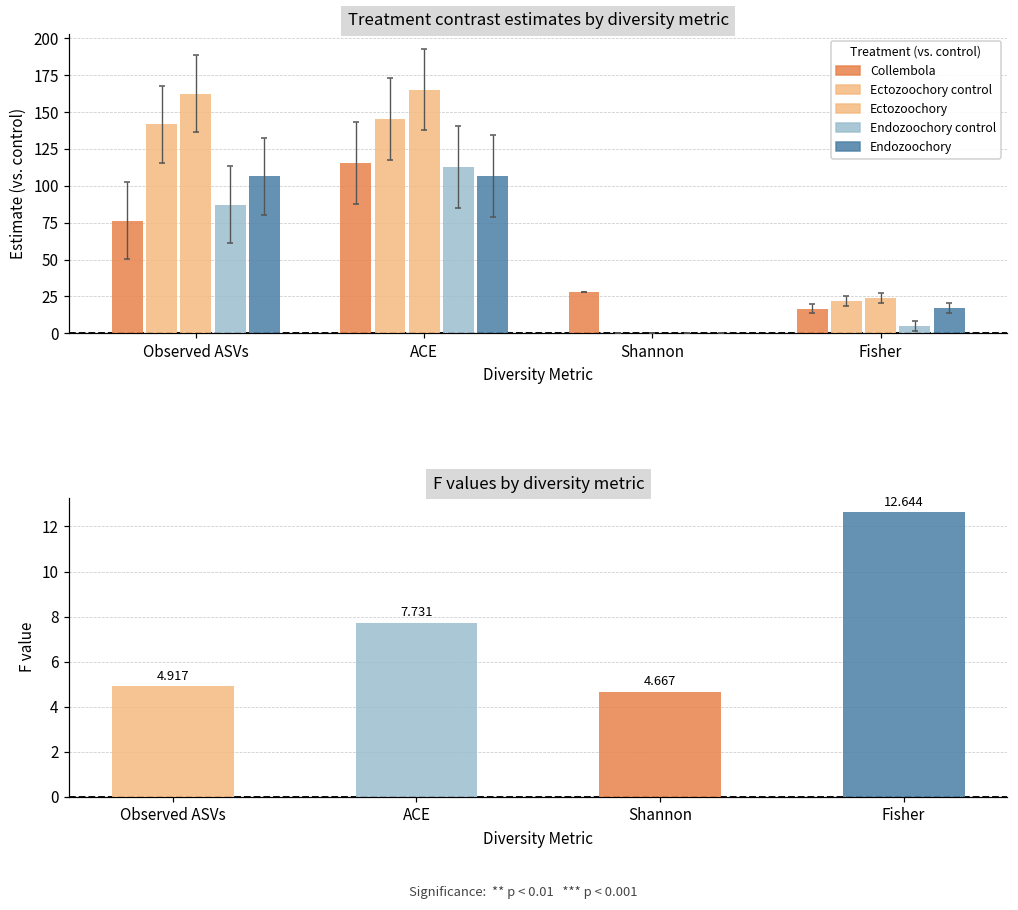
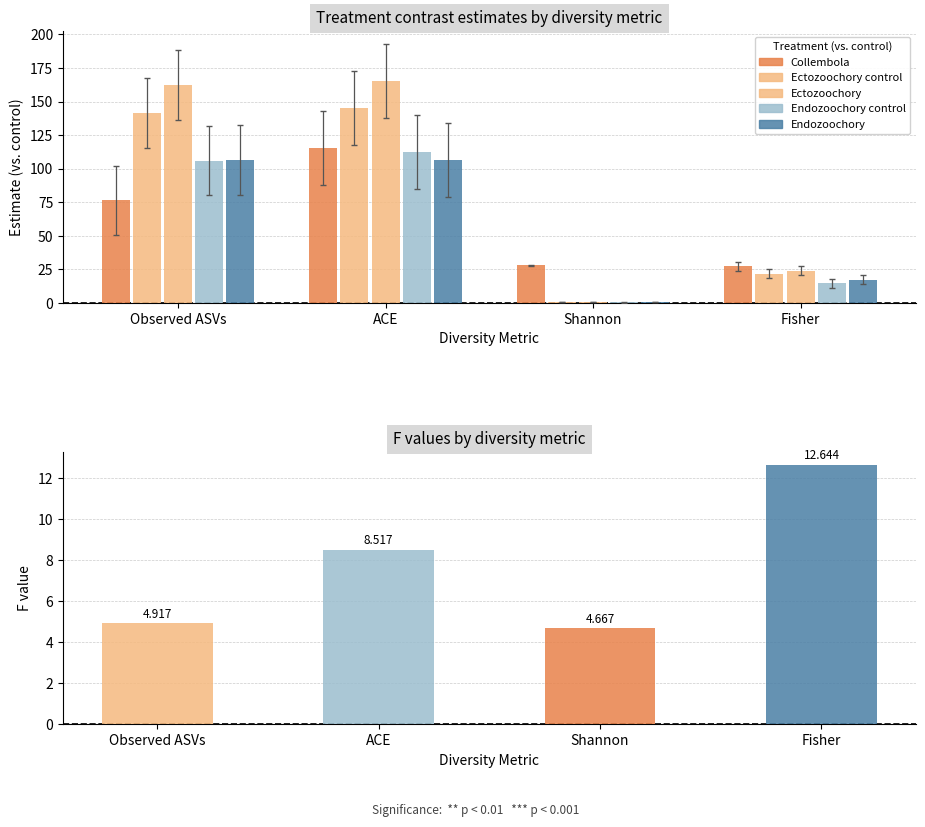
  {
    "Treatment contrast estimates by diversity metric": {
      "Collembola": {
        "Observed ASVs": 76,
        "ACE": 115,
        "Shannon": 28,
-       "Fisher": 17
+       "Fisher": 27
      },
      "Endozoochory control": {
-       "Observed ASVs": 87,
+       "Observed ASVs": 106,
        "ACE": 113,
-       "Fisher": 5
+       "Fisher": 15
      }
    },
    "F values by diversity metric": {
      "Observed ASVs": 4.917,
-     "ACE": 7.731,
+     "ACE": 8.517,
      "Shannon": 4.667,
      "Fisher": 12.644
    }
  }
